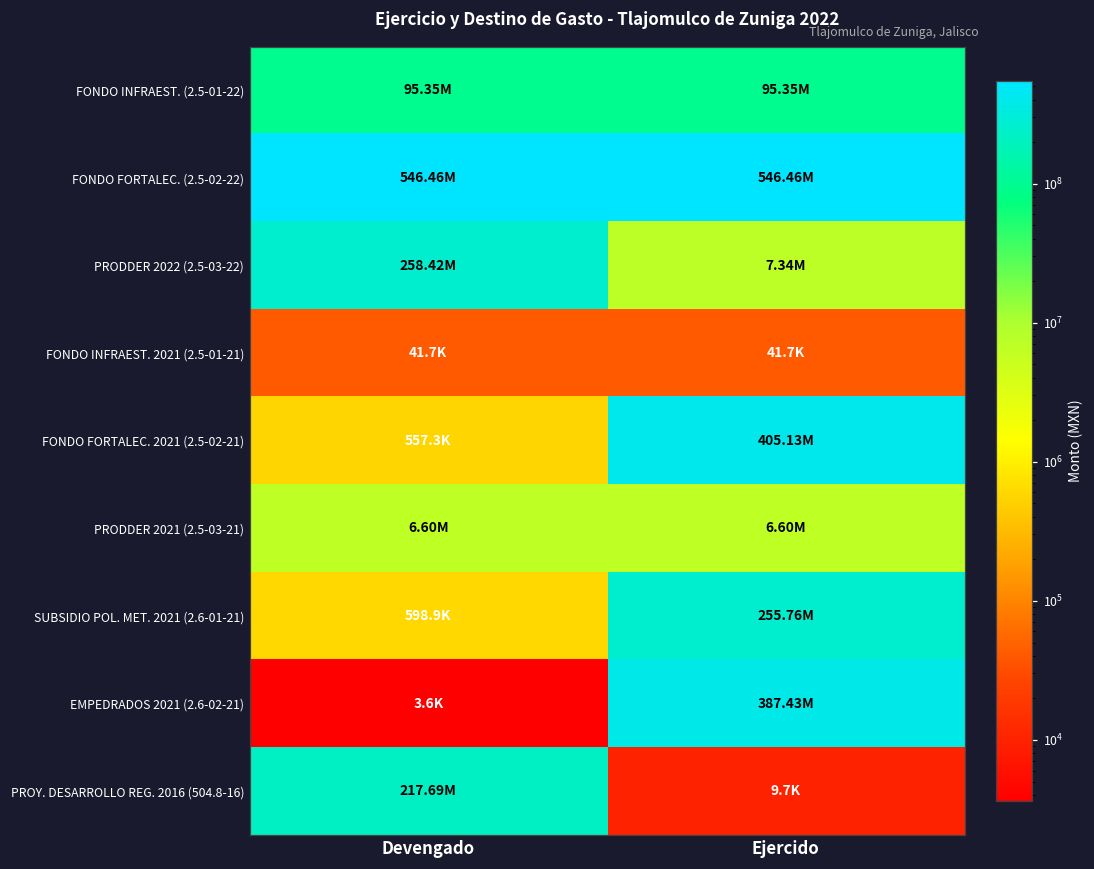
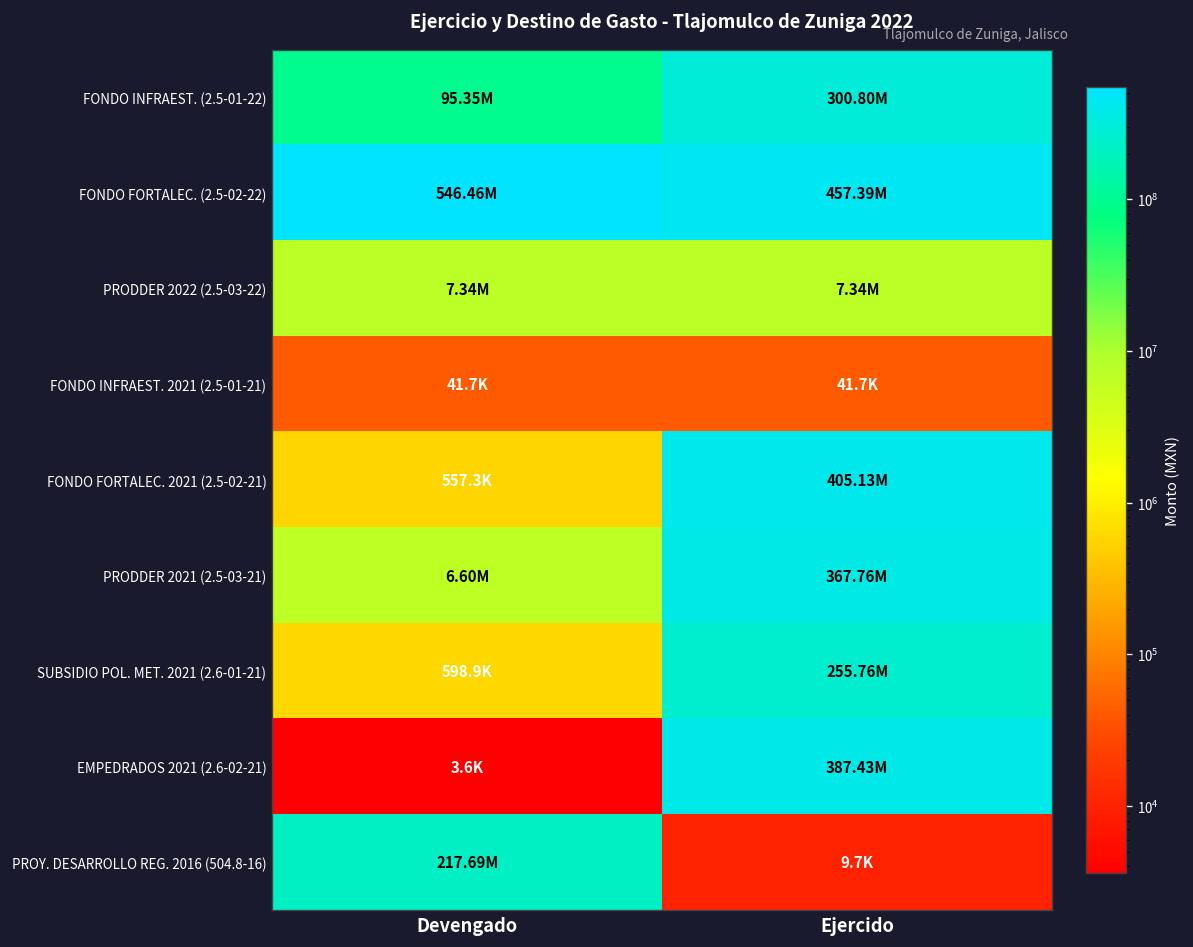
  {
    "FONDO INFRAEST. (2.5-01-22)": {
      "Devengado": "95.35M",
-     "Ejercido": "95.35M"
+     "Ejercido": "300.80M"
    },
    "FONDO FORTALEC. (2.5-02-22)": {
      "Devengado": "546.46M",
-     "Ejercido": "546.46M"
+     "Ejercido": "457.39M"
    },
    "PRODDER 2022 (2.5-03-22)": {
-     "Devengado": "258.42M",
+     "Devengado": "7.34M",
      "Ejercido": "7.34M"
    },
    "FONDO INFRAEST. 2021 (2.5-01-21)": {
      "Devengado": "41.7K",
      "Ejercido": "41.7K"
    },
    "FONDO FORTALEC. 2021 (2.5-02-21)": {
      "Devengado": "557.3K",
      "Ejercido": "405.13M"
    },
    "PRODDER 2021 (2.5-03-21)": {
      "Devengado": "6.60M",
-     "Ejercido": "6.60M"
+     "Ejercido": "367.76M"
    },
    "SUBSIDIO POL. MET. 2021 (2.6-01-21)": {
      "Devengado": "598.9K",
      "Ejercido": "255.76M"
    },
    "EMPEDRADOS 2021 (2.6-02-21)": {
      "Devengado": "3.6K",
      "Ejercido": "387.43M"
    },
    "PROY. DESARROLLO REG. 2016 (504.8-16)": {
      "Devengado": "217.69M",
      "Ejercido": "9.7K"
    }
  }
